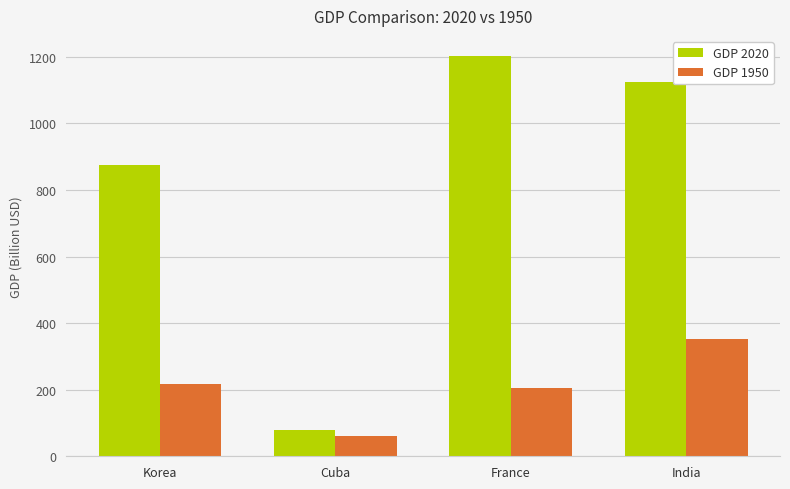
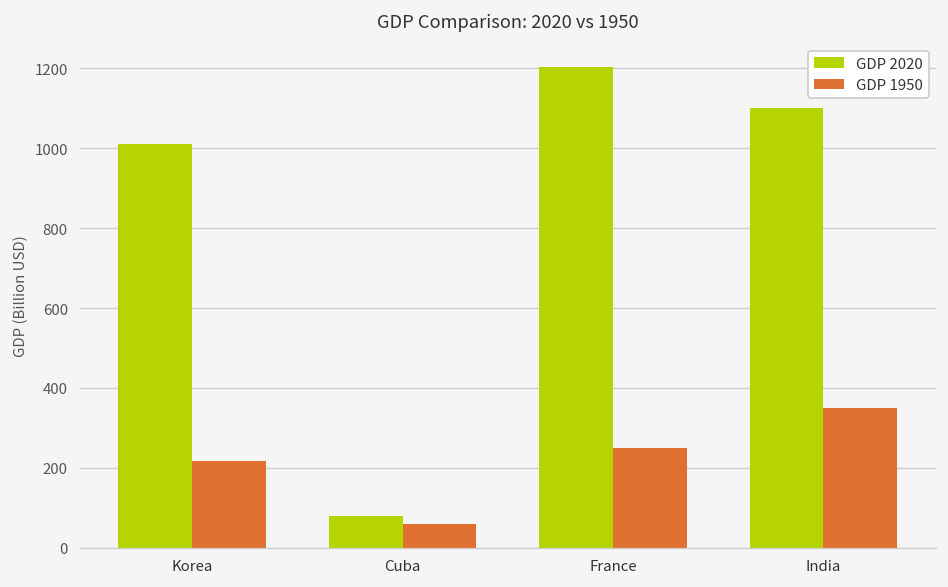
  {
    "GDP 2020": {
-     "Korea": 870,
+     "Korea": 1010,
      "Cuba": 80,
      "France": 1200,
-     "India": 1130
+     "India": 1100
    },
    "GDP 1950": {
      "Korea": 220,
      "Cuba": 60,
-     "France": 210,
+     "France": 250,
      "India": 350
    }
  }
